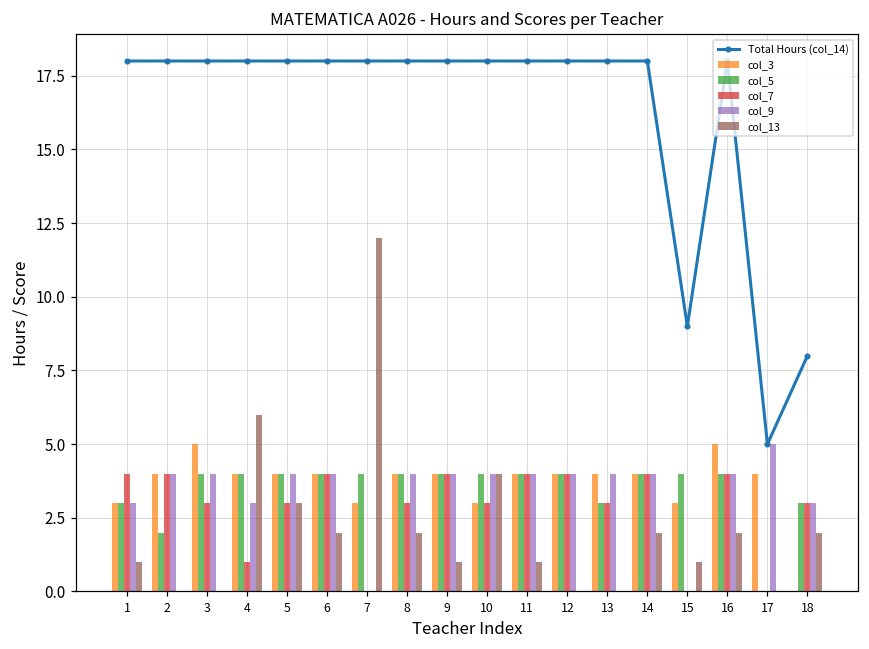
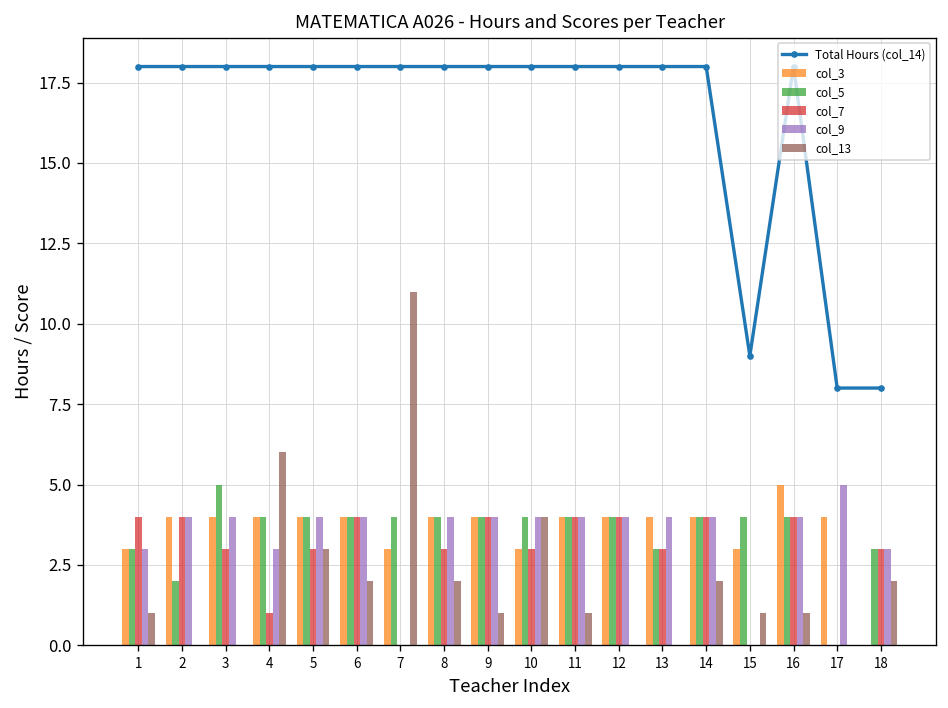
  {
    "col_3": {
      "1": 3,
      "2": 4,
-     "3": 5,
+     "3": 4,
      "4": 4,
      "5": 4,
      "6": 4,
      "7": 3,
      "8": 4,
      "9": 4,
      "10": 3,
      "11": 4,
      "12": 4,
      "13": 4,
      "14": 4,
      "15": 3,
      "16": 5,
      "17": 4,
      "18": 0
    },
    "Total Hours (col_14)": {
      "1": 18,
      "2": 18,
      "3": 18,
      "4": 18,
      "5": 18,
      "6": 18,
      "7": 18,
      "8": 18,
      "9": 18,
      "10": 18,
      "11": 18,
      "12": 18,
      "13": 18,
      "14": 18,
      "15": 9,
-     "17": 5,
+     "17": 8,
      "18": 8
    },
    "col_5": {
      "1": 3,
      "2": 2,
-     "3": 4,
+     "3": 5,
      "4": 4,
      "5": 4,
      "6": 4,
      "7": 4,
      "8": 4,
      "9": 4,
      "10": 4,
      "11": 4,
      "12": 4,
      "13": 3,
      "14": 4,
      "15": 4,
      "16": 4,
      "17": 0,
      "18": 3
    },
    "col_7": {
      "1": 4,
      "2": 4,
      "3": 3,
      "4": 1,
      "5": 3,
      "6": 4,
      "7": 0,
      "8": 3,
      "9": 4,
      "10": 3,
      "11": 4,
      "12": 4,
      "13": 3,
      "14": 4,
      "15": 0,
      "16": 4,
      "17": 0,
      "18": 3
    },
    "col_9": {
      "1": 3,
      "2": 4,
      "3": 4,
      "4": 3,
      "5": 4,
      "6": 4,
      "7": 0,
      "8": 4,
      "9": 4,
      "10": 4,
      "11": 4,
      "12": 4,
      "13": 4,
      "14": 4,
      "15": 0,
      "16": 4,
      "17": 5,
      "18": 3
    },
    "col_13": {
      "1": 1,
      "2": 0,
      "3": 0,
      "4": 6,
      "5": 3,
      "6": 2,
-     "7": 12,
+     "7": 11,
      "8": 2,
      "9": 1,
      "10": 4,
      "11": 1,
      "12": 0,
      "13": 0,
      "14": 2,
      "15": 1,
-     "16": 2,
+     "16": 1,
      "17": 0,
      "18": 2
    }
  }
